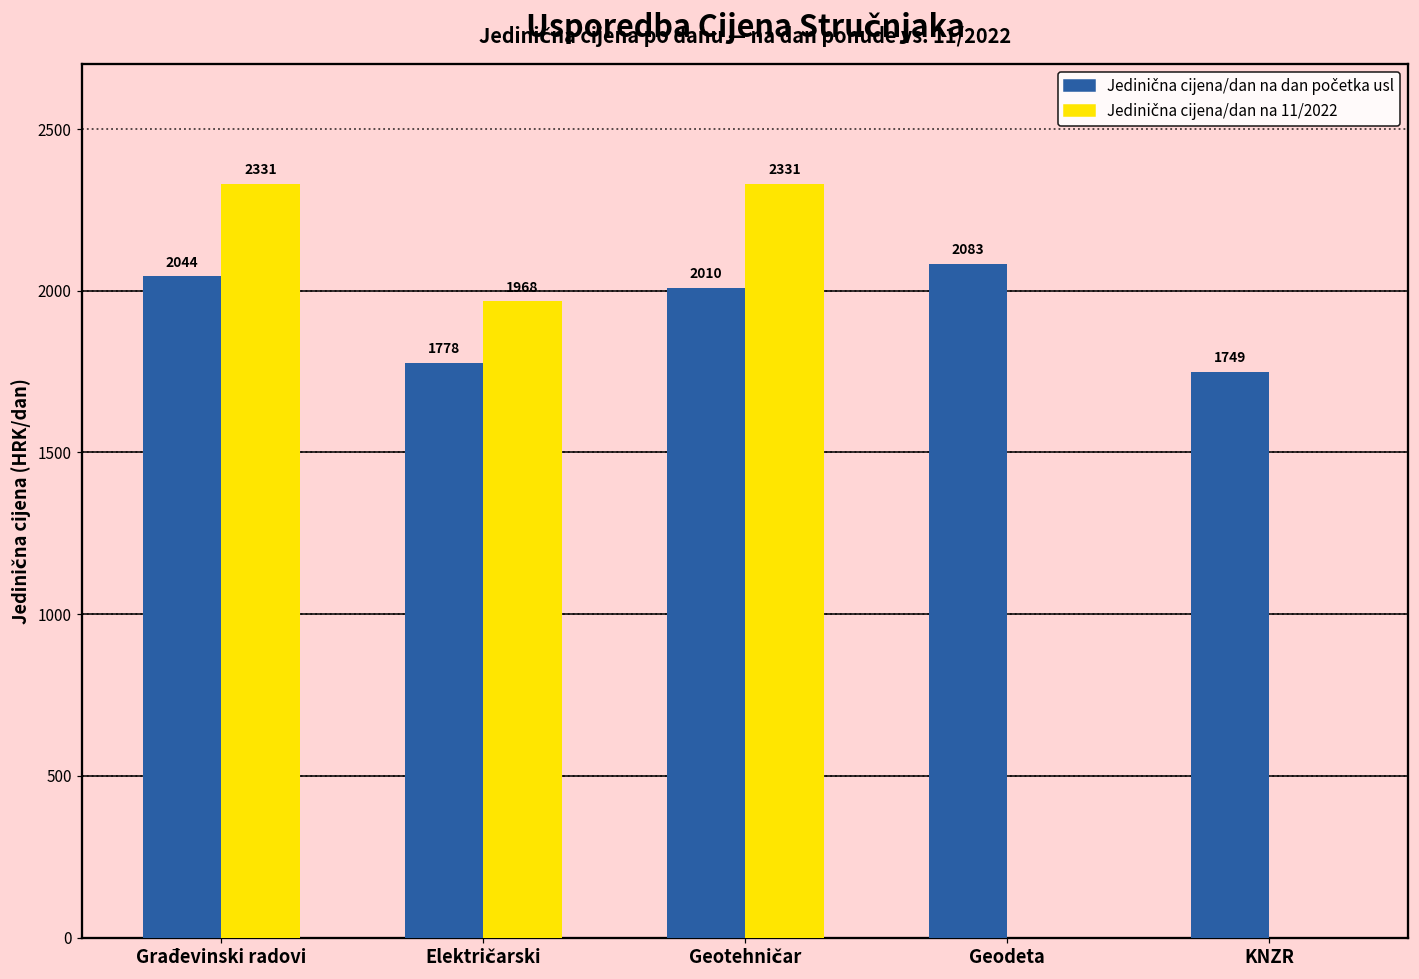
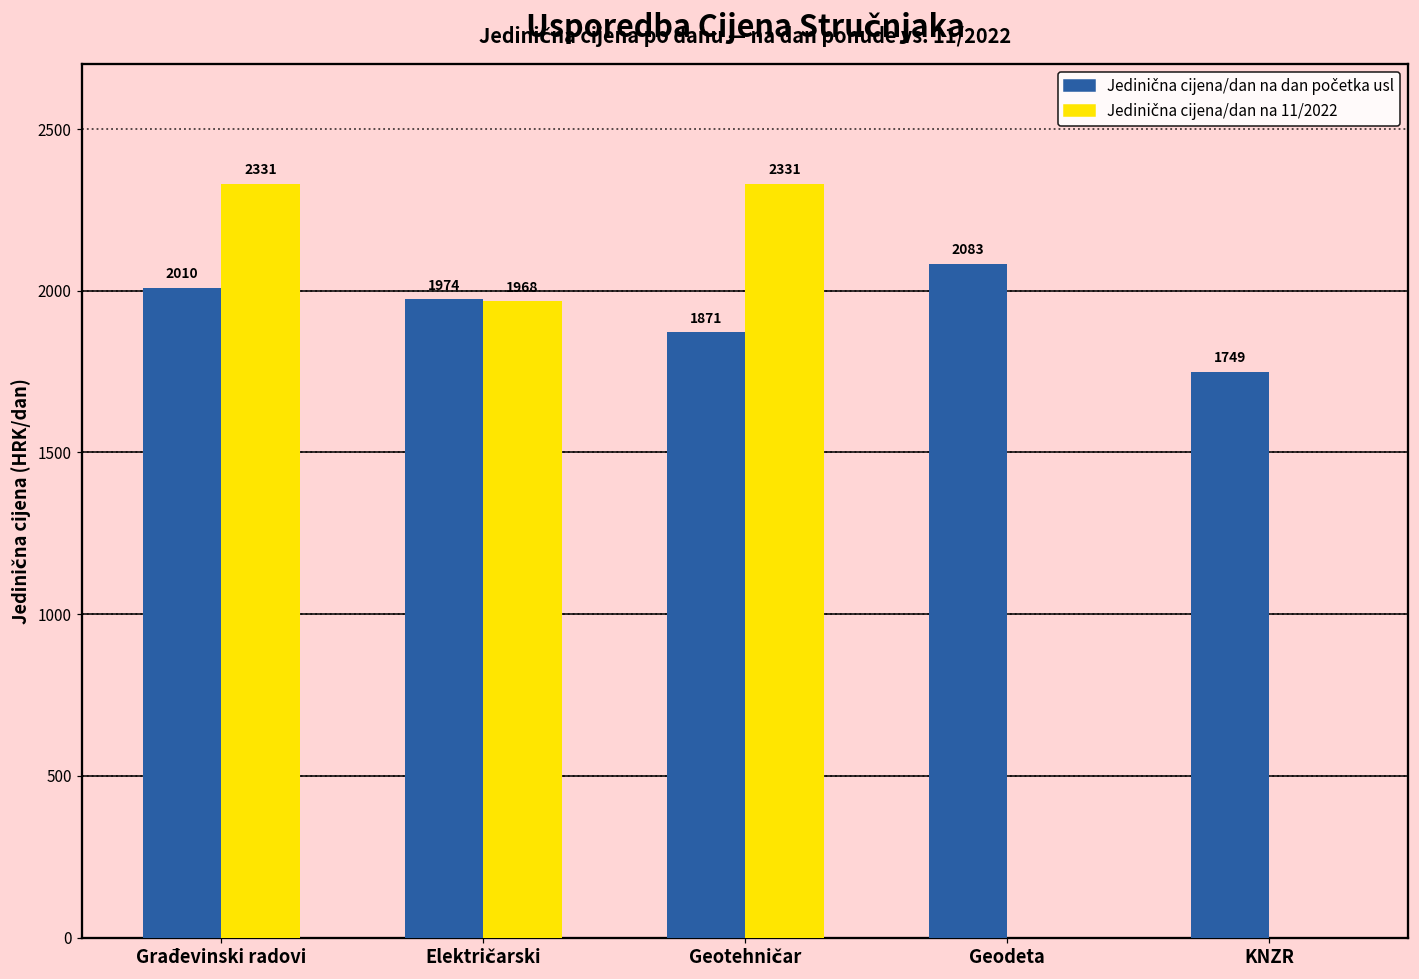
  {
    "Jedinična cijena/dan na dan početka usl": {
-     "Građevinski radovi": 2044,
-     "Električarski": 1778,
-     "Geotehničar": 2010,
+     "Građevinski radovi": 2010,
+     "Električarski": 1974,
+     "Geotehničar": 1871,
      "Geodeta": 2083,
      "KNZR": 1749
    },
    "Jedinična cijena/dan na 11/2022": {
      "Građevinski radovi": 2331,
      "Električarski": 1968,
      "Geotehničar": 2331
    }
  }
